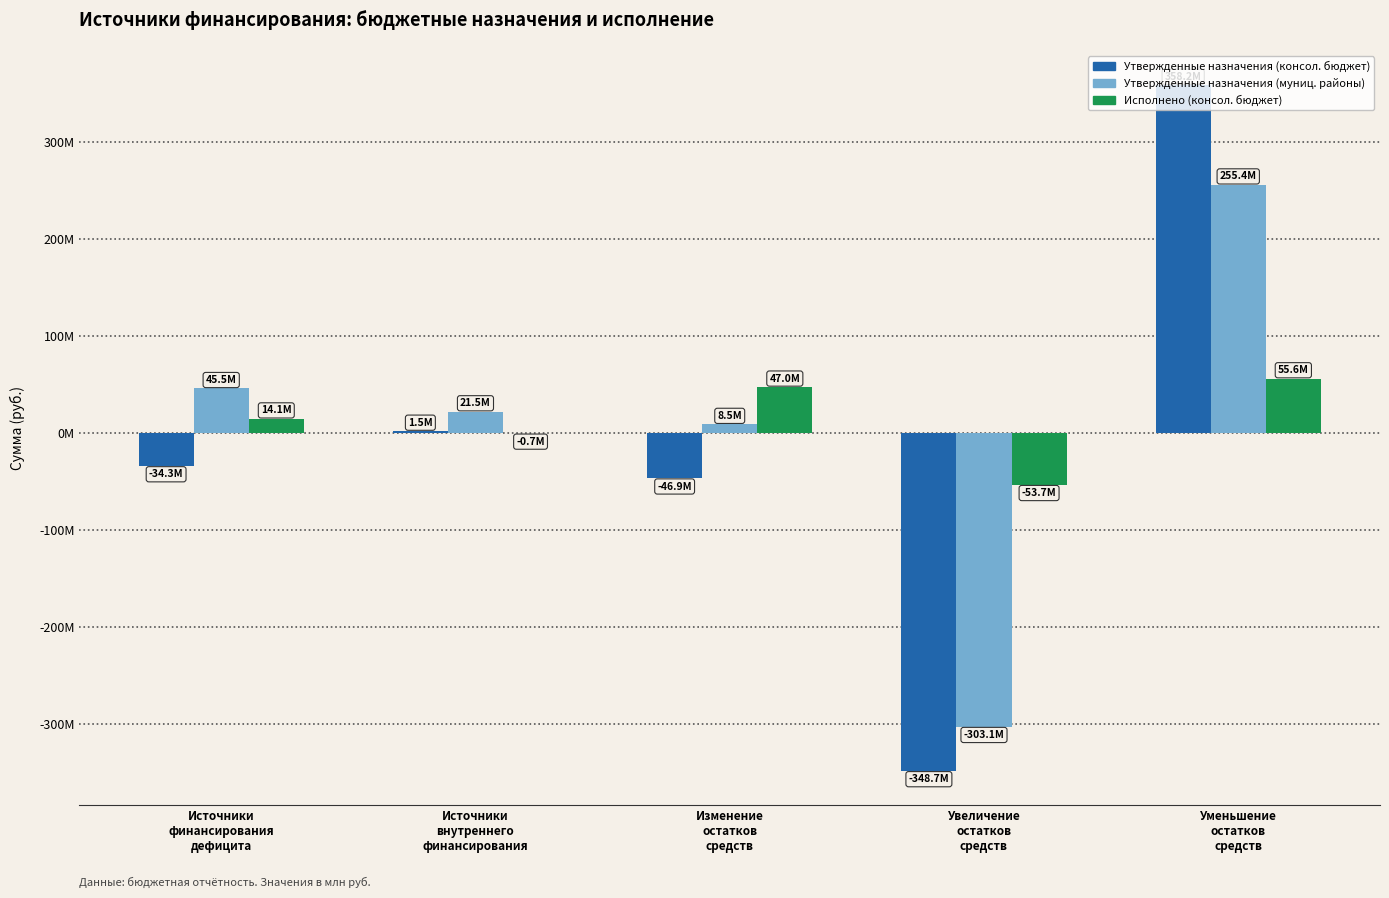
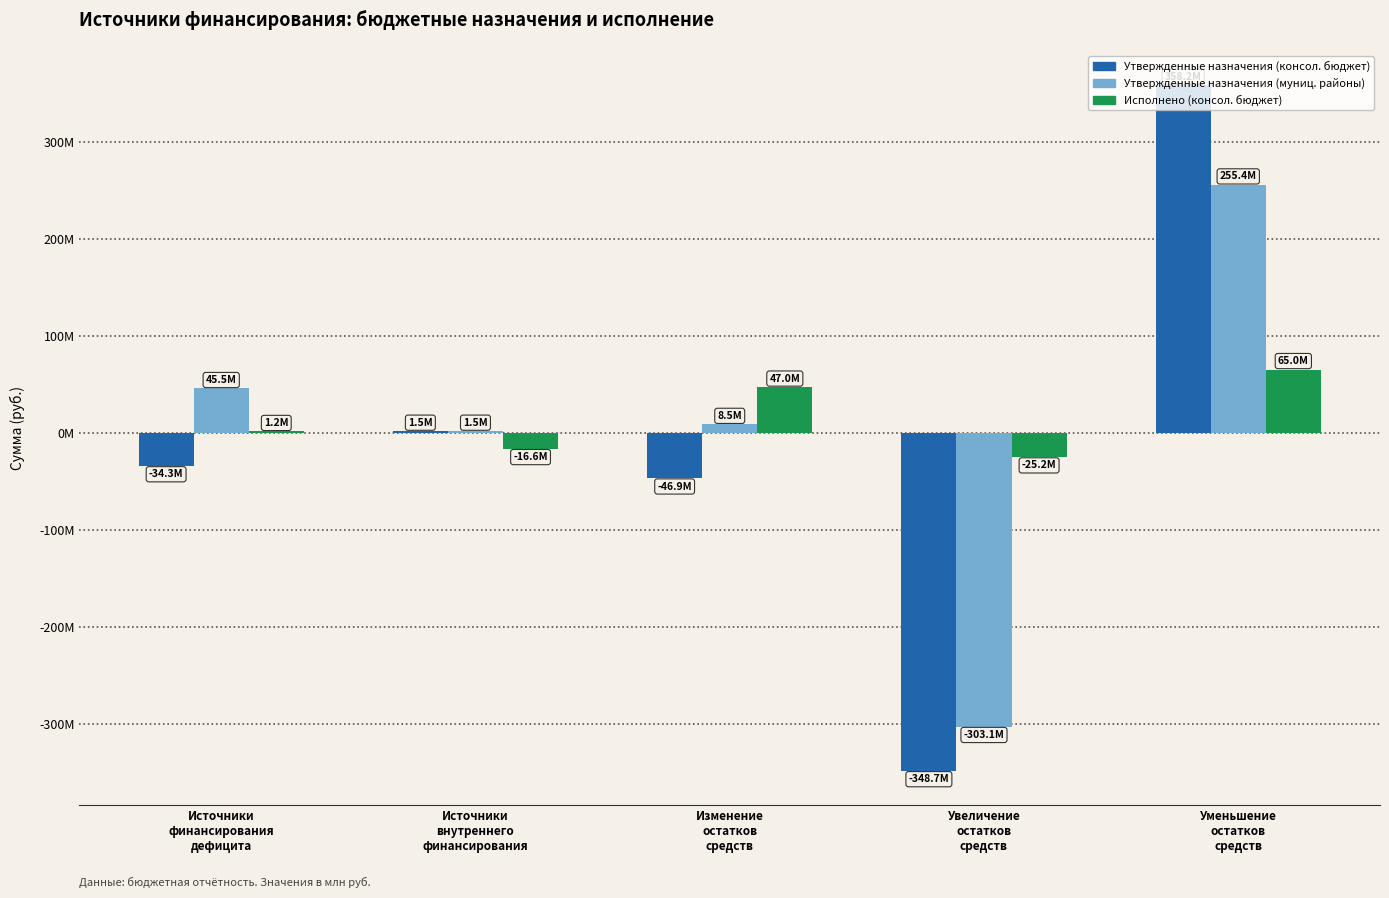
  {
    "Утвержденные назначения (муниц. районы)": {
-     "Источники внутреннего финансирования": "21.5M"
+     "Источники внутреннего финансирования": "1.5M"
    },
    "Исполнено (консол. бюджет)": {
-     "Источники финансирования дефицита": "14.1M",
-     "Источники внутреннего финансирования": "-0.7M",
-     "Увеличение остатков средств": "-53.7M",
-     "Уменьшение остатков средств": "55.6M"
+     "Источники финансирования дефицита": "1.2M",
+     "Источники внутреннего финансирования": "-16.6M",
+     "Увеличение остатков средств": "-25.2M",
+     "Уменьшение остатков средств": "65.0M"
    }
  }
